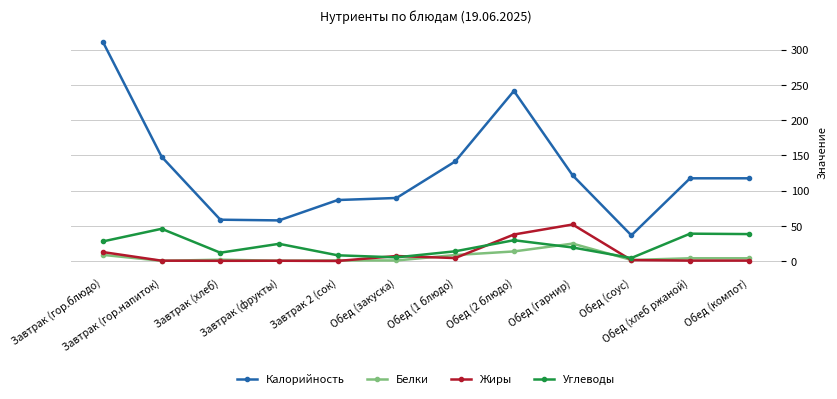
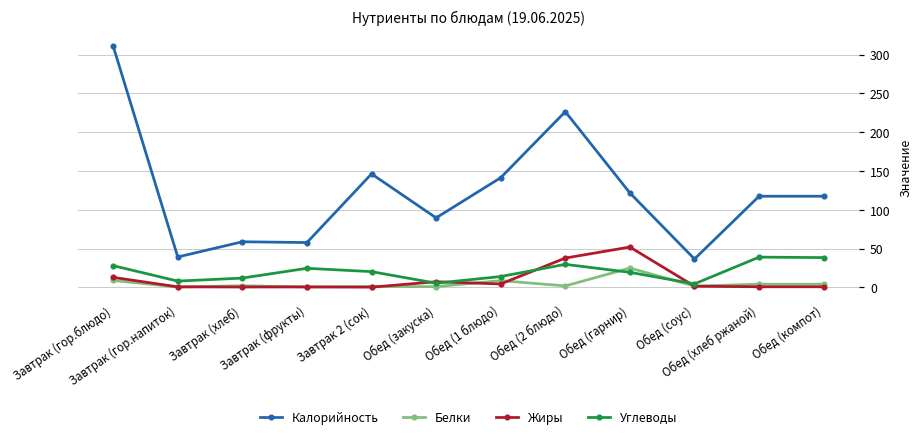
  {
    "Калорийность": {
      "Завтрак (гор.блюдо)": 310,
-     "Завтрак (гор.напиток)": 150,
+     "Завтрак (гор.напиток)": 40,
      "Завтрак (хлеб)": 60,
      "Завтрак (фрукты)": 60,
-     "Завтрак 2 (сок)": 90,
+     "Завтрак 2 (сок)": 150,
      "Обед (закуска)": 90,
      "Обед (1 блюдо)": 140,
-     "Обед (2 блюдо)": 240,
+     "Обед (2 блюдо)": 230,
      "Обед (гарнир)": 120,
      "Обед (соус)": 40,
      "Обед (хлеб ржаной)": 120,
      "Обед (компот)": 120
    },
    "Белки": {
      "Завтрак (гор.блюдо)": 10,
      "Обед (закуска)": 0,
      "Обед (1 блюдо)": 10,
-     "Обед (2 блюдо)": 10,
+     "Обед (2 блюдо)": 0,
      "Обед (гарнир)": 20
    },
    "Жиры": {
      "Завтрак (гор.блюдо)": 10,
      "Обед (1 блюдо)": 0,
      "Обед (2 блюдо)": 40,
      "Обед (гарнир)": 50
    },
    "Углеводы": {
      "Завтрак (гор.блюдо)": 30,
-     "Завтрак (гор.напиток)": 50,
+     "Завтрак (гор.напиток)": 10,
      "Завтрак (хлеб)": 10,
      "Завтрак (фрукты)": 20,
-     "Завтрак 2 (сок)": 10,
+     "Завтрак 2 (сок)": 20,
      "Обед (1 блюдо)": 10,
      "Обед (2 блюдо)": 30,
      "Обед (гарнир)": 20,
      "Обед (хлеб ржаной)": 40,
      "Обед (компот)": 40
    }
  }
